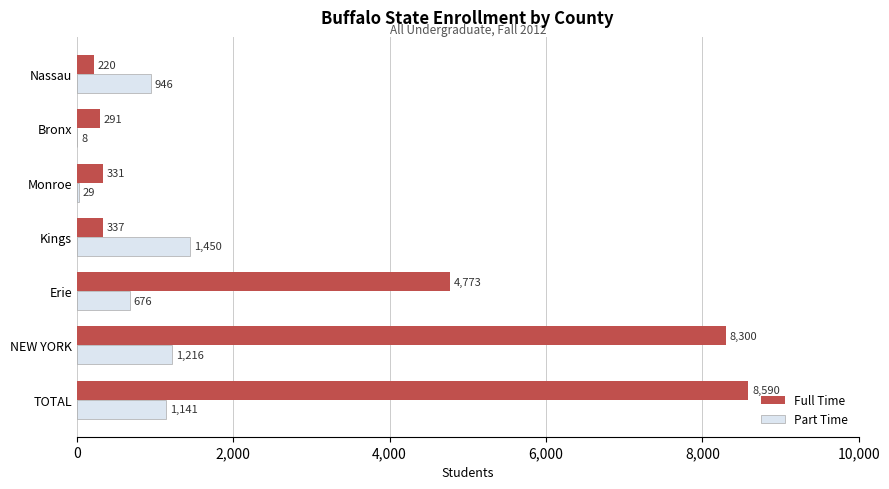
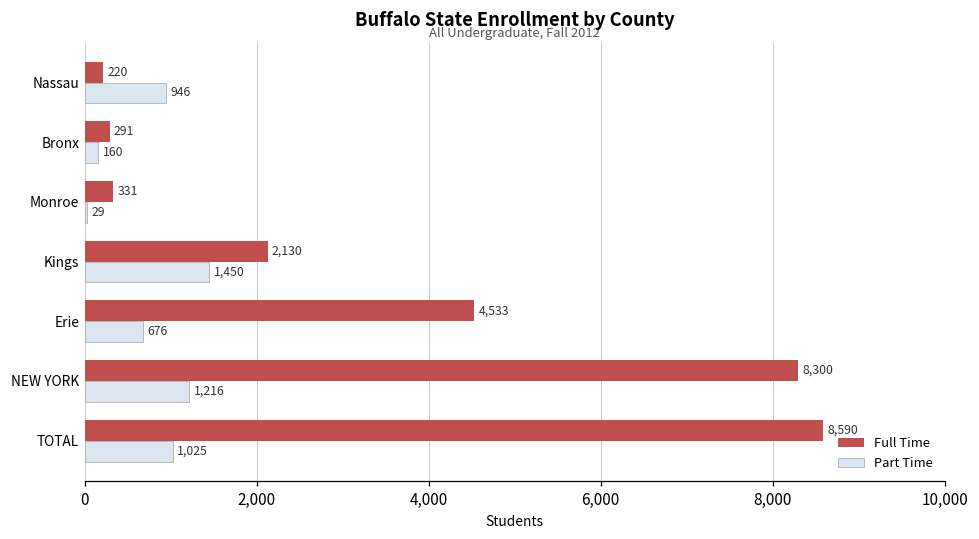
  {
    "Full Time": {
      "Nassau": "220",
      "Bronx": "291",
      "Monroe": "331",
-     "Kings": "337",
-     "Erie": "4,773",
+     "Kings": "2,130",
+     "Erie": "4,533",
      "NEW YORK": "8,300",
      "TOTAL": "8,590"
    },
    "Part Time": {
      "Nassau": "946",
-     "Bronx": "8",
+     "Bronx": "160",
      "Monroe": "29",
      "Kings": "1,450",
      "Erie": "676",
      "NEW YORK": "1,216",
-     "TOTAL": "1,141"
+     "TOTAL": "1,025"
    }
  }
